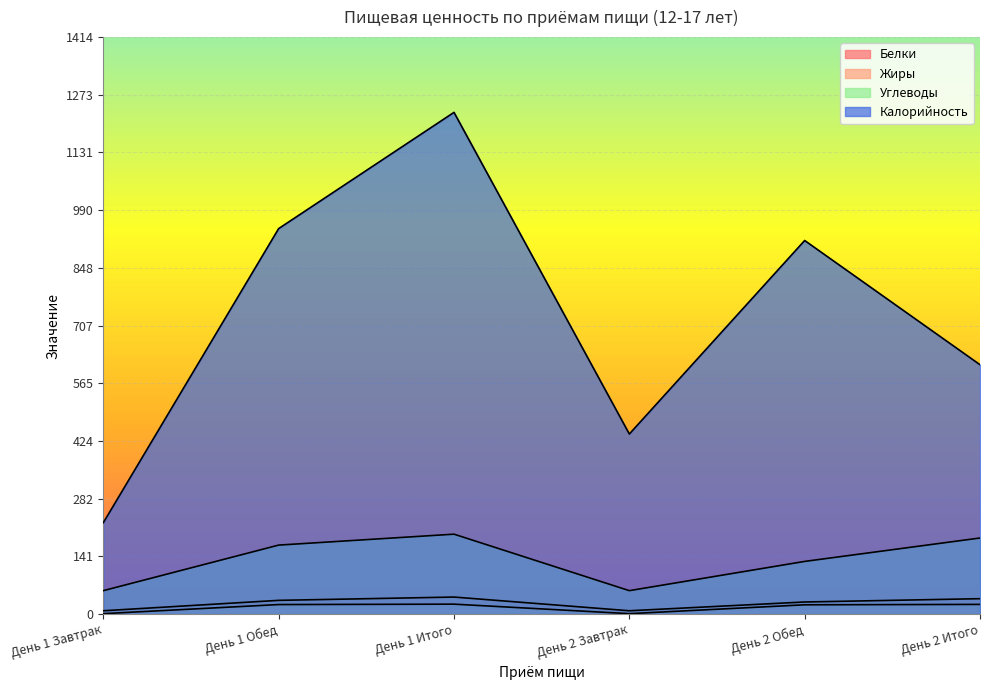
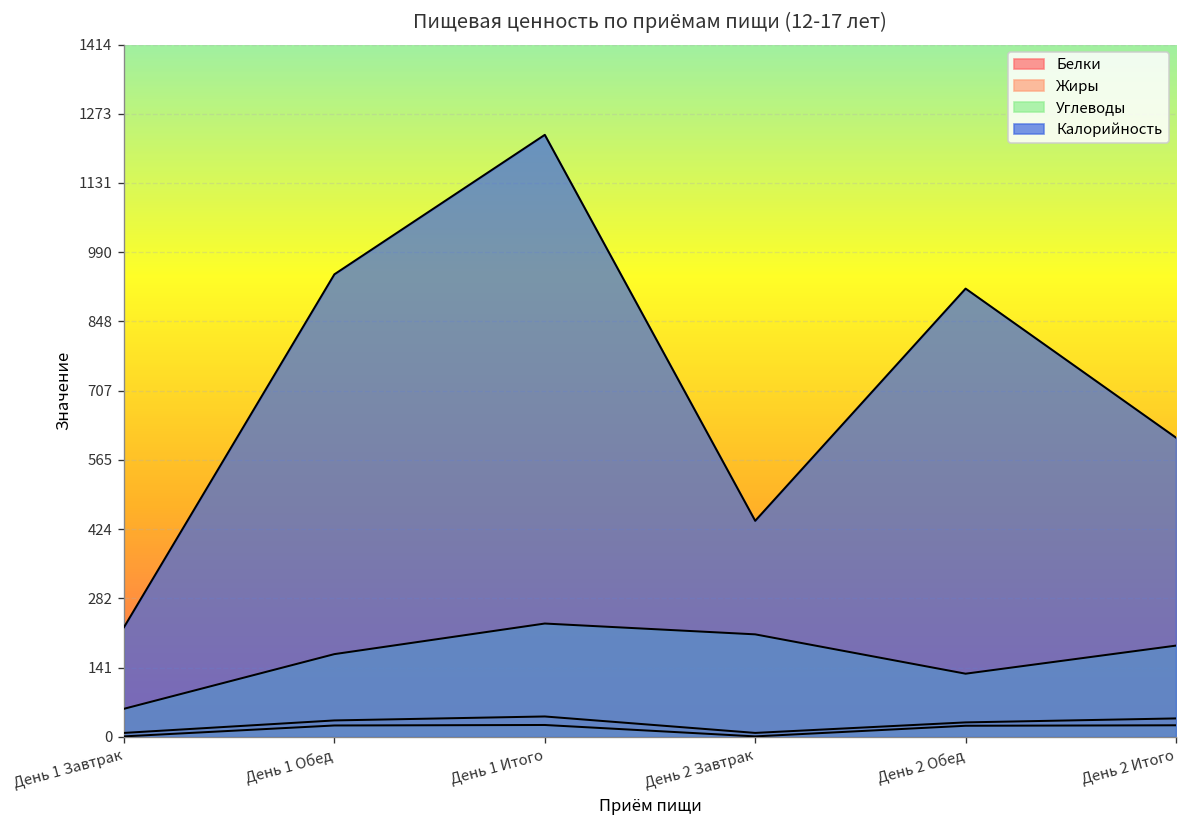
  {
    "Углеводы": {
      "День 1 Завтрак": 60,
      "День 1 Обед": 170,
-     "День 1 Итого": 200,
-     "День 2 Завтрак": 60,
+     "День 1 Итого": 230,
+     "День 2 Завтрак": 210,
      "День 2 Обед": 130,
      "День 2 Итого": 190
    },
    "Калорийность": {
      "День 1 Завтрак": 220,
      "День 1 Обед": 950,
      "День 1 Итого": 1230,
      "День 2 Завтрак": 440,
      "День 2 Обед": 920,
      "День 2 Итого": 610
    }
  }
